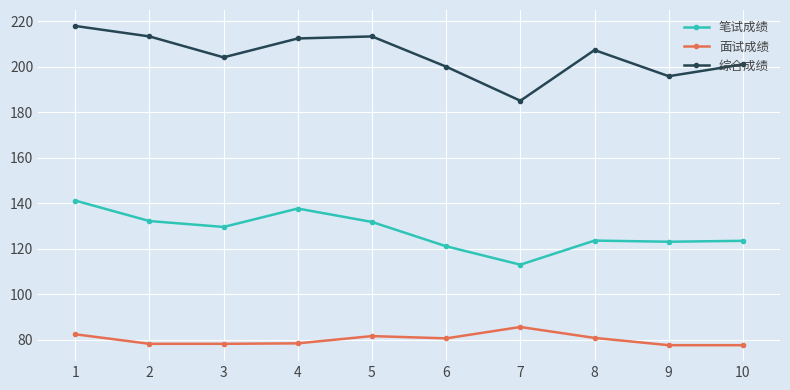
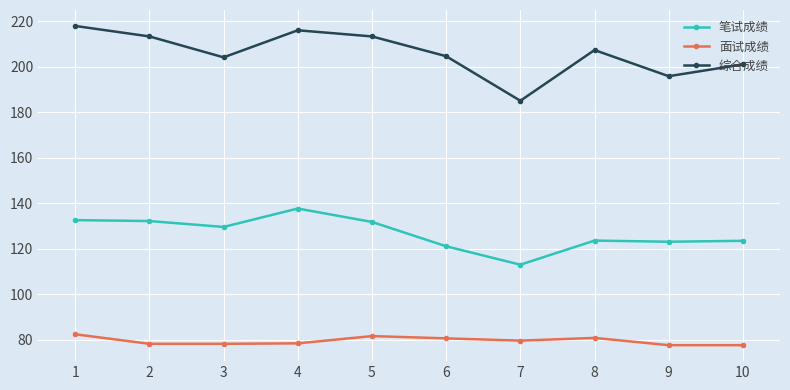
  {
    "笔试成绩": {
-     "1": 141,
+     "1": 133,
      "2": 132,
      "3": 130,
      "4": 138,
      "5": 132,
      "6": 121,
      "7": 113,
      "8": 124,
      "9": 123,
      "10": 124
    },
    "面试成绩": {
      "1": 82,
      "2": 78,
      "3": 78,
      "4": 78,
      "5": 82,
      "6": 81,
-     "7": 86,
+     "7": 80,
      "8": 81,
      "9": 78,
      "10": 78
    },
    "综合成绩": {
      "1": 218,
      "2": 213,
      "3": 204,
-     "4": 213,
+     "4": 216,
      "5": 213,
-     "6": 200,
+     "6": 205,
      "7": 185,
      "8": 207,
      "9": 196,
      "10": 201
    }
  }
